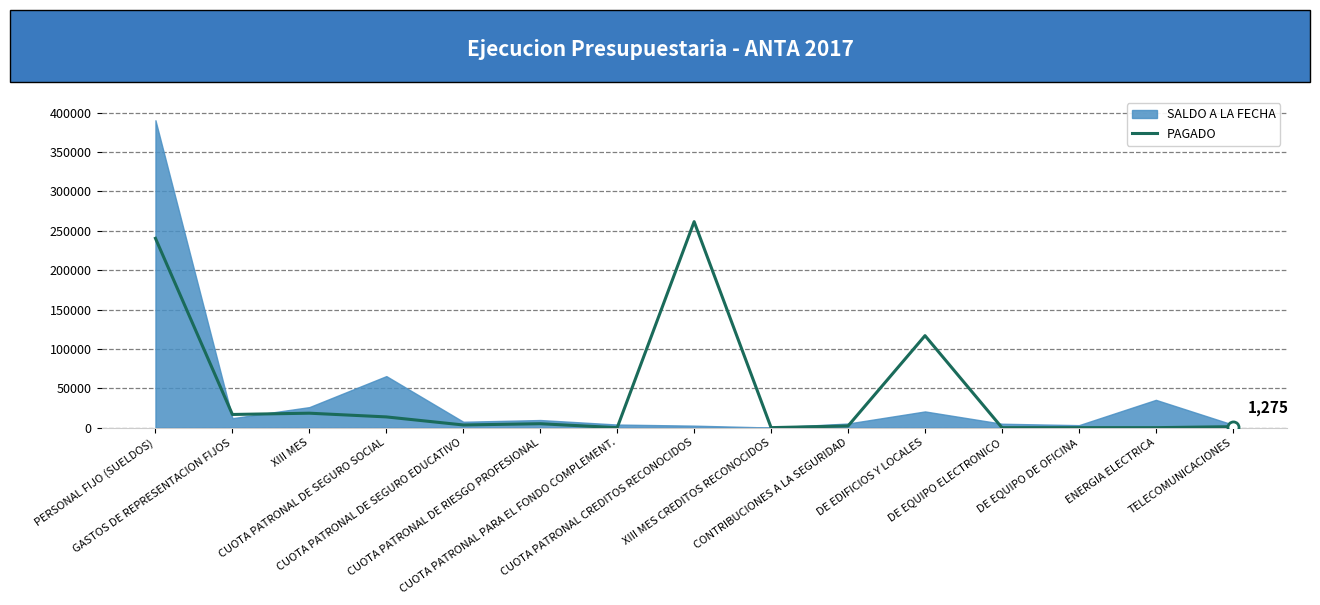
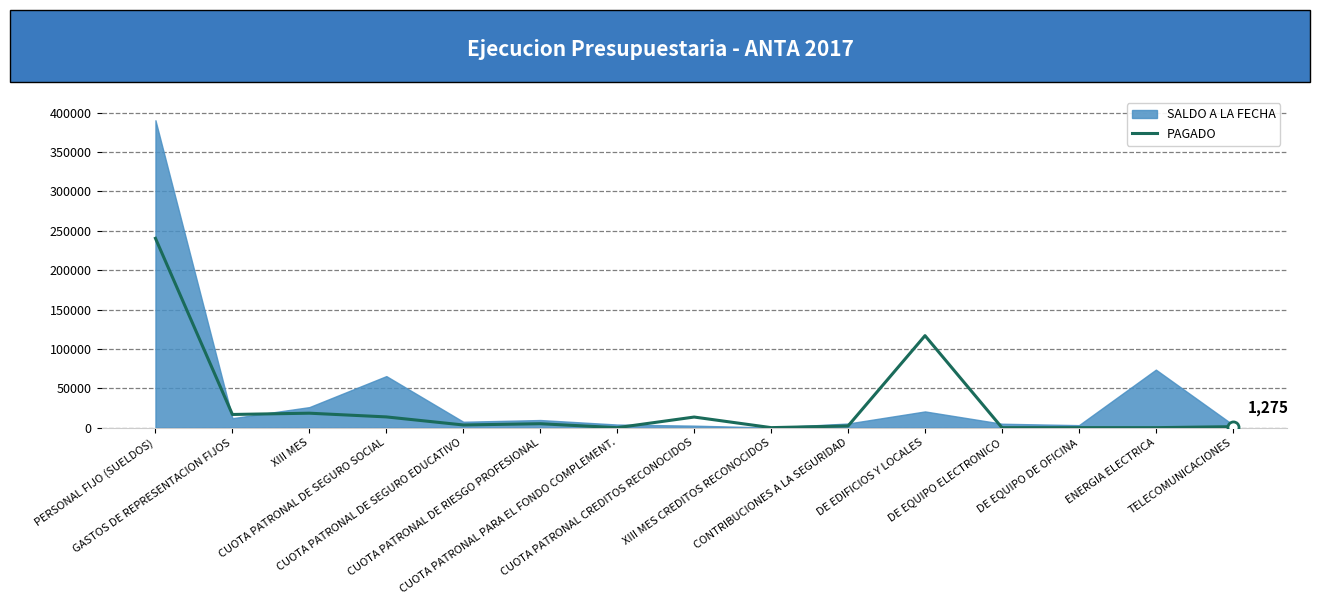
  {
    "PAGADO": {
      "PERSONAL FIJO (SUELDOS)": 240000,
      "GASTOS DE REPRESENTACION FIJOS": 20000,
      "XIII MES": 20000,
      "CUOTA PATRONAL DE SEGURO SOCIAL": 10000,
      "CUOTA PATRONAL DE SEGURO EDUCATIVO": 0,
      "CUOTA PATRONAL DE RIESGO PROFESIONAL": 10000,
      "CUOTA PATRONAL PARA EL FONDO COMPLEMENT.": 0,
-     "CUOTA PATRONAL CREDITOS RECONOCIDOS": 260000,
+     "CUOTA PATRONAL CREDITOS RECONOCIDOS": 10000,
      "DE EDIFICIOS Y LOCALES": 120000,
      "DE EQUIPO ELECTRONICO": 0,
      "ENERGIA ELECTRICA": 0
    },
    "SALDO A LA FECHA": {
      "PERSONAL FIJO (SUELDOS)": 390000,
      "GASTOS DE REPRESENTACION FIJOS": 10000,
      "XIII MES": 30000,
      "CUOTA PATRONAL DE SEGURO SOCIAL": 70000,
      "CUOTA PATRONAL DE SEGURO EDUCATIVO": 10000,
      "CUOTA PATRONAL DE RIESGO PROFESIONAL": 10000,
      "CUOTA PATRONAL PARA EL FONDO COMPLEMENT.": 0,
      "DE EDIFICIOS Y LOCALES": 20000,
      "DE EQUIPO ELECTRONICO": 10000,
-     "ENERGIA ELECTRICA": 40000
+     "ENERGIA ELECTRICA": 70000
    }
  }
